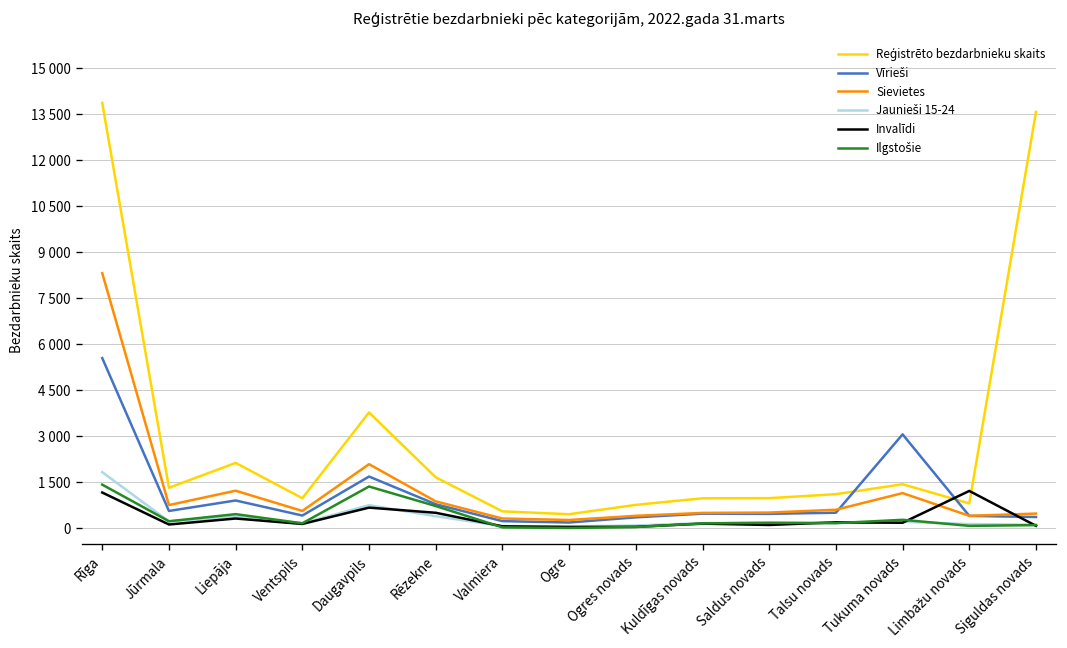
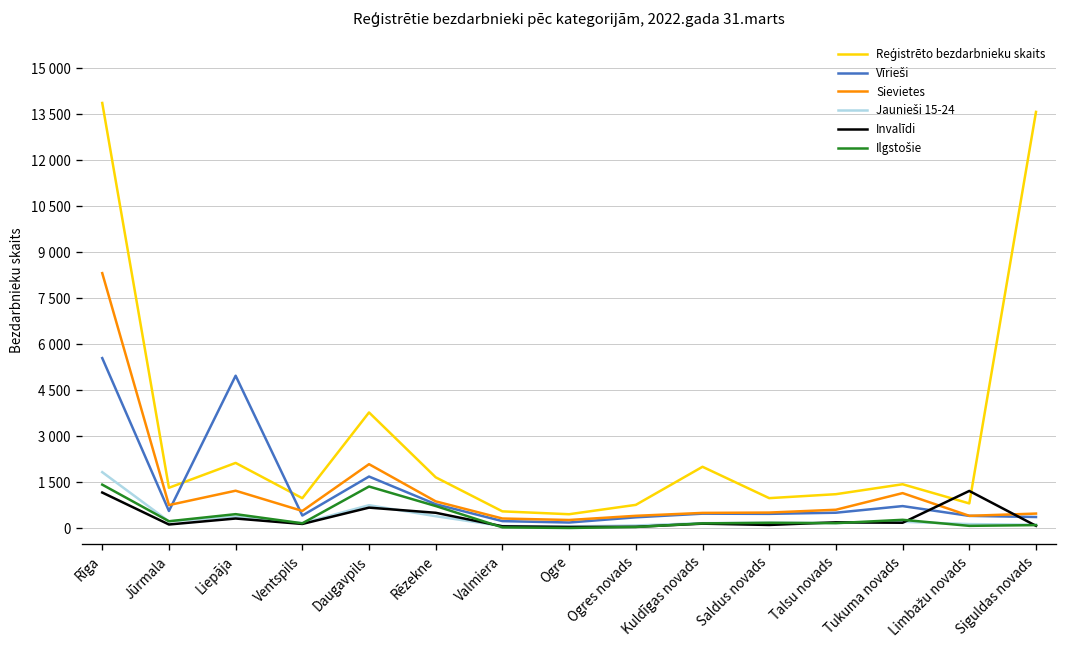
  {
    "Reģistrēto bezdarbnieku skaits": {
      "Rīga": 13900,
      "Jūrmala": 1300,
      "Liepāja": 2100,
      "Ventspils": 1000,
      "Daugavpils": 3800,
      "Rēzekne": 1700,
      "Valmiera": 600,
      "Ogre": 500,
      "Ogres novads": 800,
-     "Kuldīgas novads": 1000,
+     "Kuldīgas novads": 2000,
      "Saldus novads": 1000,
      "Talsu novads": 1100,
      "Tukuma novads": 1400,
      "Limbažu novads": 800,
      "Siguldas novads": 13600
    },
    "Vīrieši": {
      "Rīga": 5500,
      "Jūrmala": 600,
-     "Liepāja": 900,
+     "Liepāja": 5000,
      "Ventspils": 400,
      "Daugavpils": 1700,
-     "Tukuma novads": 3100,
+     "Tukuma novads": 700,
      "Siguldas novads": 400
    },
    "Sievietes": {
      "Rīga": 8300,
      "Jūrmala": 800,
      "Liepāja": 1200,
      "Ventspils": 600,
      "Daugavpils": 2100,
      "Tukuma novads": 1100,
      "Siguldas novads": 500
    },
    "Jaunieši 15-24": {
      "Rīga": 1800,
      "Rēzekne": 400
    },
    "Invalīdi": {
      "Rīga": 1200,
      "Jūrmala": 100,
      "Rēzekne": 500,
      "Limbažu novads": 1200
    },
    "Ilgstošie": {
      "Rīga": 1400,
      "Daugavpils": 1400
    }
  }
